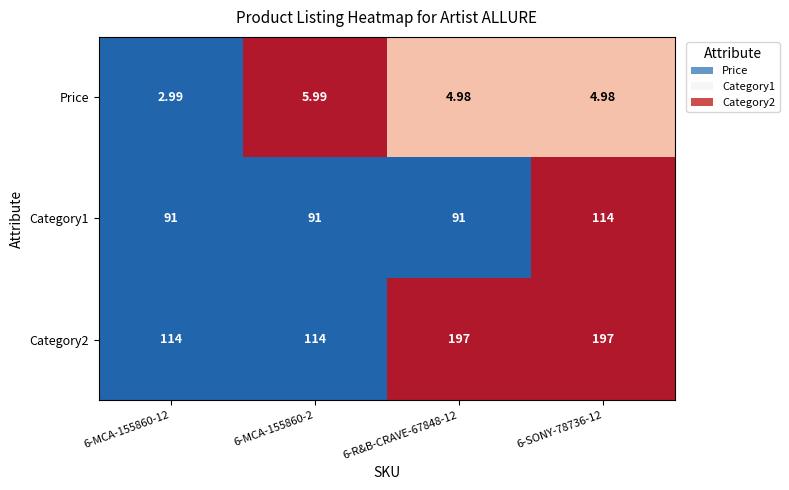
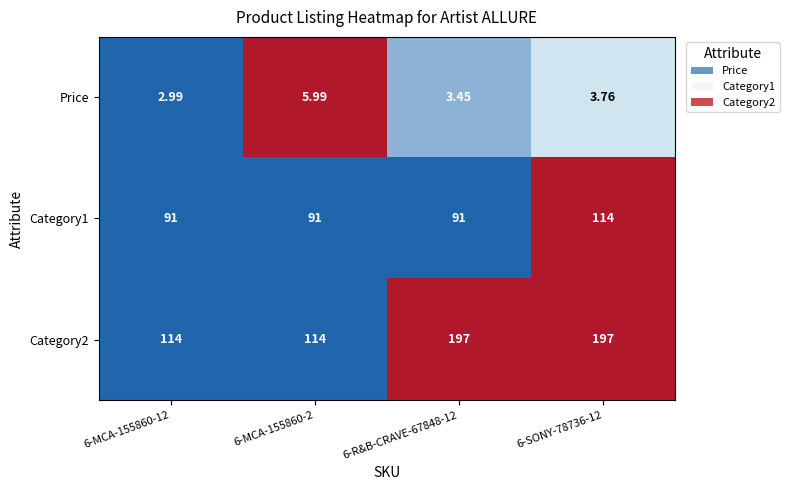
  {
    "Price": {
      "6-MCA-155860-12": 2.99,
      "6-MCA-155860-2": 5.99,
-     "6-R&B-CRAVE-67848-12": 4.98,
-     "6-SONY-78736-12": 4.98
+     "6-R&B-CRAVE-67848-12": 3.45,
+     "6-SONY-78736-12": 3.76
    },
    "Category1": {
      "6-MCA-155860-12": 91,
      "6-MCA-155860-2": 91,
      "6-R&B-CRAVE-67848-12": 91,
      "6-SONY-78736-12": 114
    },
    "Category2": {
      "6-MCA-155860-12": 114,
      "6-MCA-155860-2": 114,
      "6-R&B-CRAVE-67848-12": 197,
      "6-SONY-78736-12": 197
    }
  }
